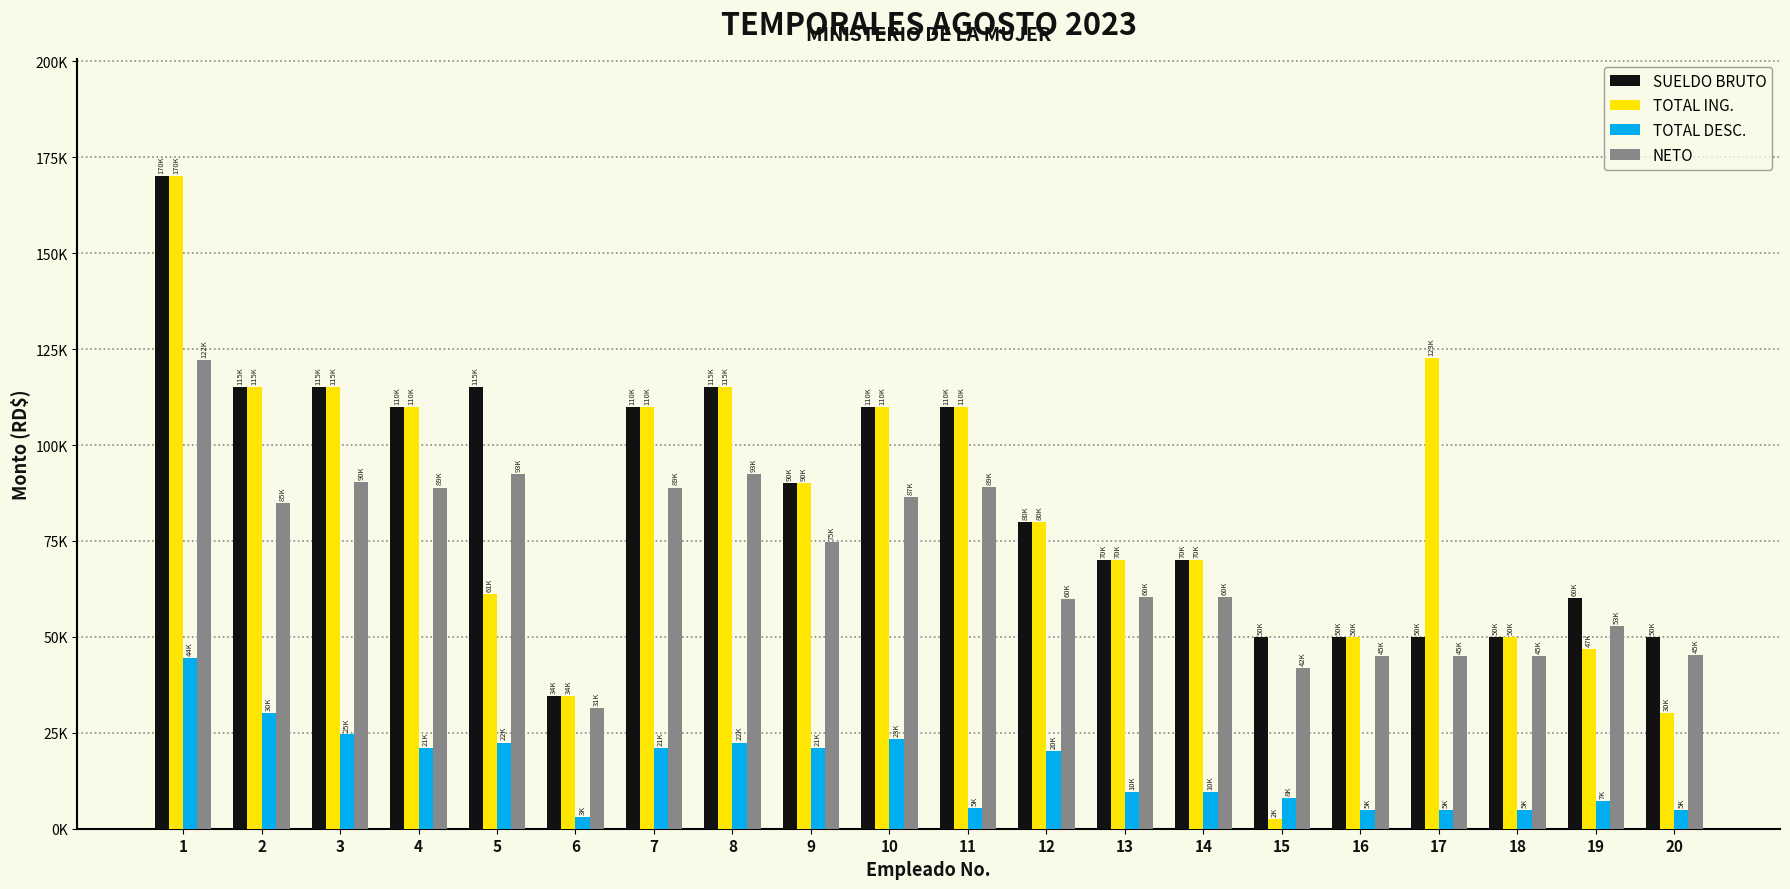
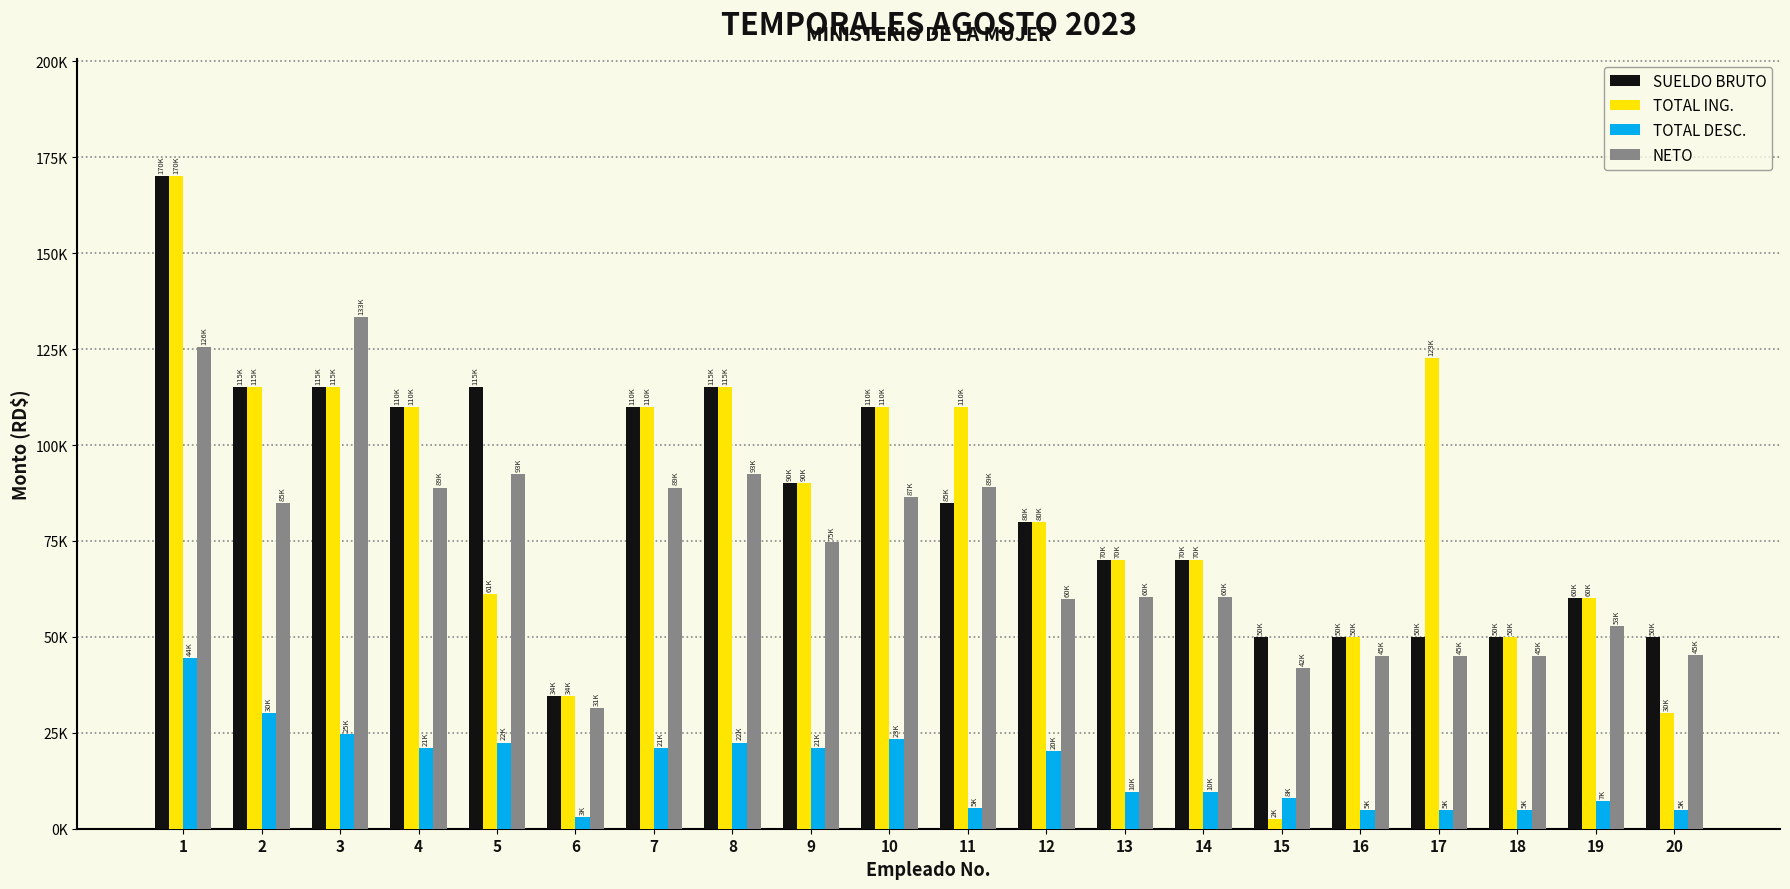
  {
    "SUELDO BRUTO": {
      "1": "170K",
      "2": "115K",
      "3": "115K",
      "4": "110K",
      "5": "115K",
      "6": "34K",
      "7": "110K",
      "8": "115K",
      "9": "90K",
      "10": "110K",
-     "11": "110K",
+     "11": "85K",
      "12": "80K",
      "13": "70K",
      "14": "70K",
      "15": "50K",
      "16": "50K",
      "17": "50K",
      "18": "50K",
      "19": "60K",
      "20": "50K"
    },
    "TOTAL ING.": {
      "1": "170K",
      "2": "115K",
      "3": "115K",
      "4": "110K",
      "5": "61K",
      "6": "34K",
      "7": "110K",
      "8": "115K",
      "9": "90K",
      "10": "110K",
      "11": "110K",
      "12": "80K",
      "13": "70K",
      "14": "70K",
      "15": "2K",
      "16": "50K",
      "17": "123K",
      "18": "50K",
-     "19": "47K",
+     "19": "60K",
      "20": "30K"
    },
    "TOTAL DESC.": {
      "1": "44K",
      "2": "30K",
      "3": "25K",
      "4": "21K",
      "5": "22K",
      "6": "3K",
      "7": "21K",
      "8": "22K",
      "9": "21K",
      "10": "23K",
      "11": "5K",
      "12": "20K",
      "13": "10K",
      "14": "10K",
      "15": "8K",
      "16": "5K",
      "17": "5K",
      "18": "5K",
      "19": "7K",
      "20": "5K"
    },
    "NETO": {
-     "1": "122K",
+     "1": "126K",
      "2": "85K",
-     "3": "90K",
+     "3": "133K",
      "4": "89K",
      "5": "93K",
      "6": "31K",
      "7": "89K",
      "8": "93K",
      "9": "75K",
      "10": "87K",
      "11": "89K",
      "12": "60K",
      "13": "60K",
      "14": "60K",
      "15": "42K",
      "16": "45K",
      "17": "45K",
      "18": "45K",
      "19": "53K",
      "20": "45K"
    }
  }
